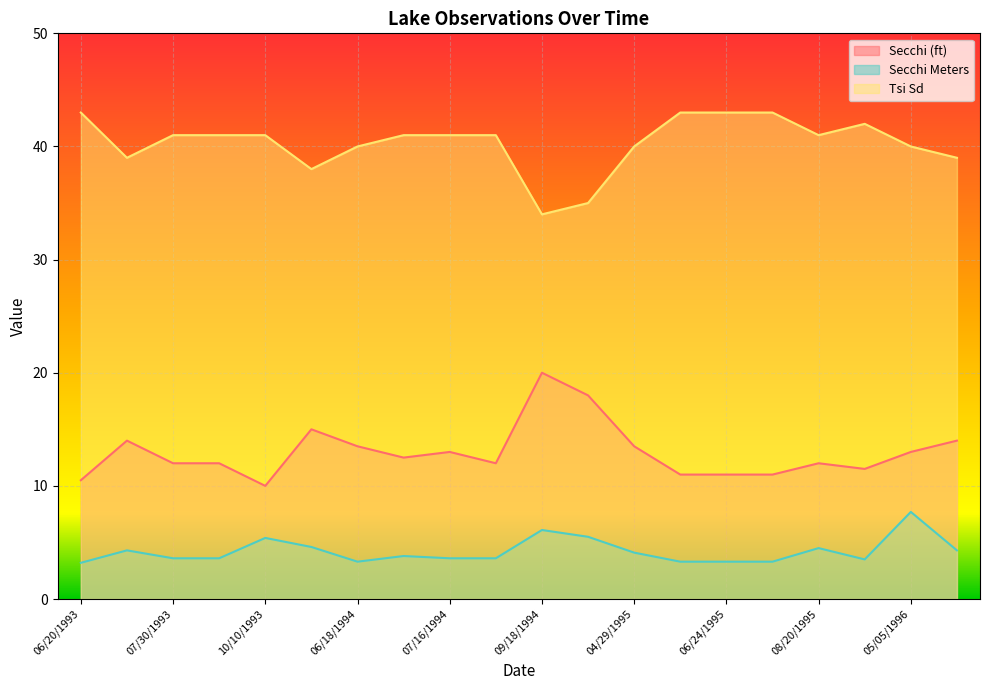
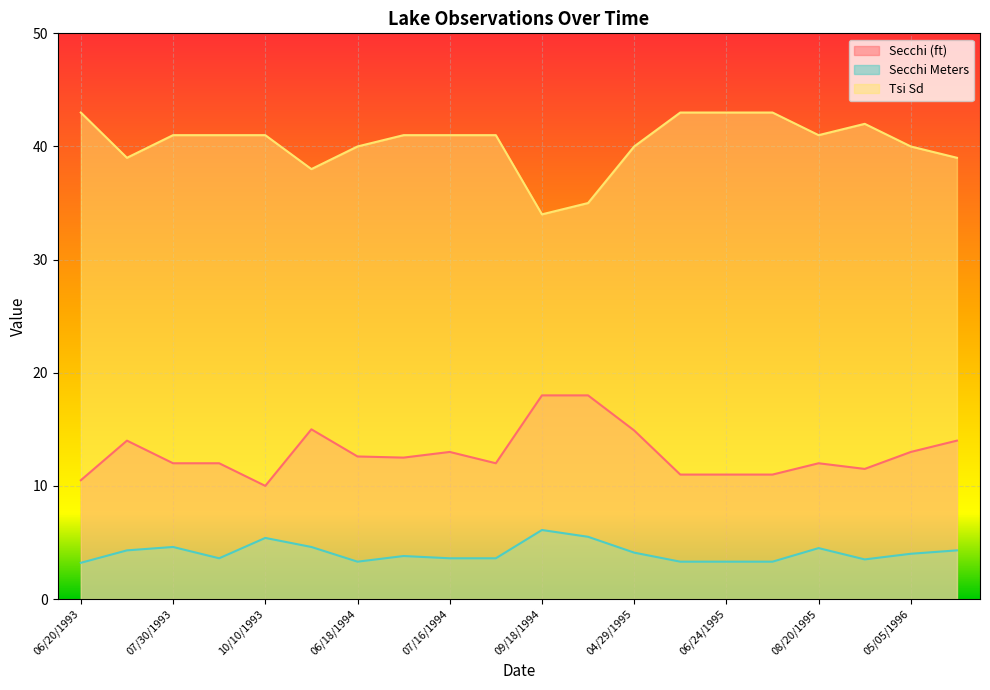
  {
    "Secchi (ft)": {
      "06/20/1993": 10.5,
      "07/30/1993": 12.0,
      "10/10/1993": 10.0,
-     "06/18/1994": 13.5,
+     "06/18/1994": 12.6,
      "07/16/1994": 13.0,
-     "09/18/1994": 20,
-     "04/29/1995": 13.5,
+     "09/18/1994": 18,
+     "04/29/1995": 14.9,
      "06/24/1995": 11.0,
      "08/20/1995": 12.0,
      "05/05/1996": 13.0
    },
    "Secchi Meters": {
      "06/20/1993": 3.2,
-     "07/30/1993": 3.6,
+     "07/30/1993": 4.6,
      "10/10/1993": 5.4,
      "06/18/1994": 3.3,
      "07/16/1994": 3.6,
      "09/18/1994": 6.1,
      "04/29/1995": 4.1,
      "06/24/1995": 3.3,
      "08/20/1995": 4.5,
-     "05/05/1996": 7.7
+     "05/05/1996": 4.0
    },
    "Tsi Sd": {
      "06/20/1993": 43.0,
      "07/30/1993": 41.0,
      "10/10/1993": 41.0,
      "06/18/1994": 40.0,
      "07/16/1994": 41.0,
      "09/18/1994": 34.0,
      "04/29/1995": 40.0,
      "06/24/1995": 43.0,
      "08/20/1995": 41.0,
      "05/05/1996": 40.0
    }
  }
